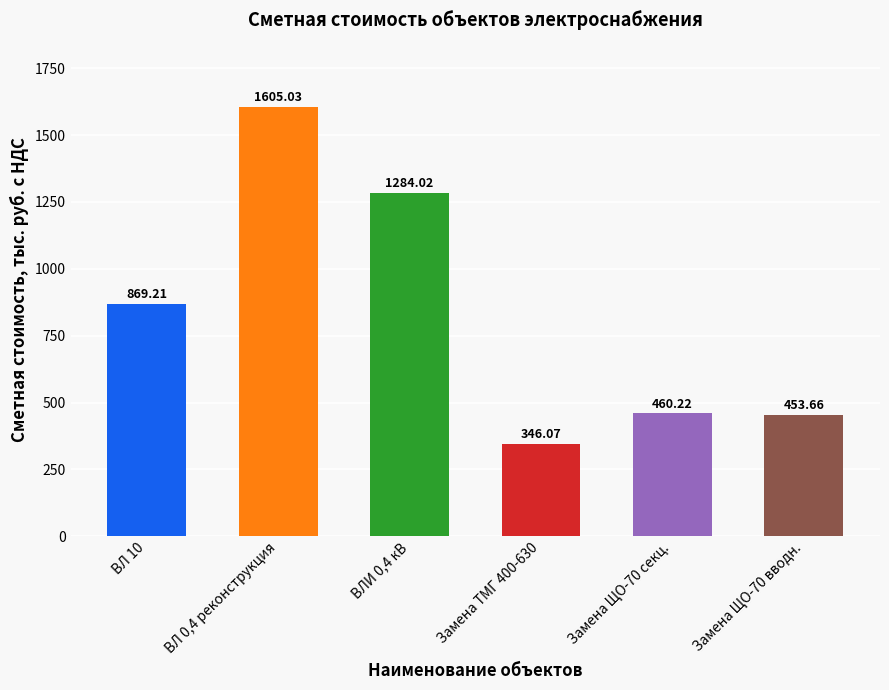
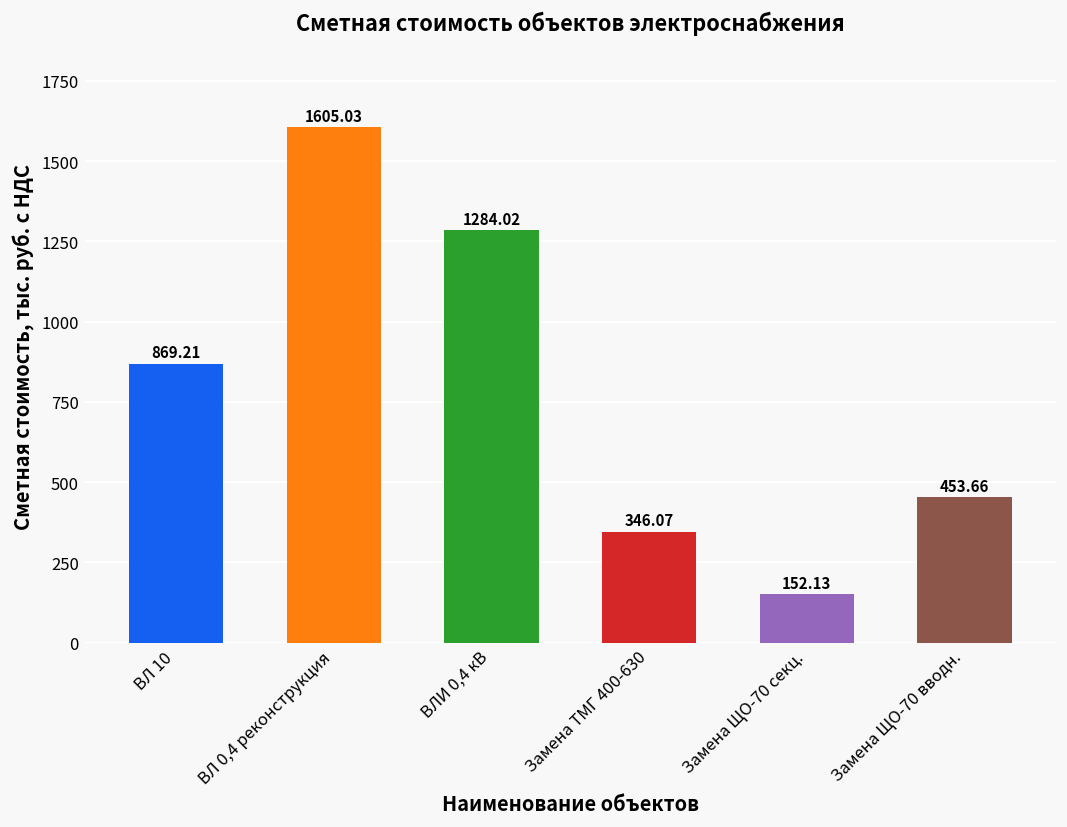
  {
    "ВЛ 10": 869.21,
    "ВЛ 0,4 реконструкция": 1605.03,
    "ВЛИ 0,4 кВ": 1284.02,
    "Замена ТМГ 400-630": 346.07,
-   "Замена ЩО-70 секц.": 460.22,
+   "Замена ЩО-70 секц.": 152.13,
    "Замена ЩО-70 вводн.": 453.66
  }
